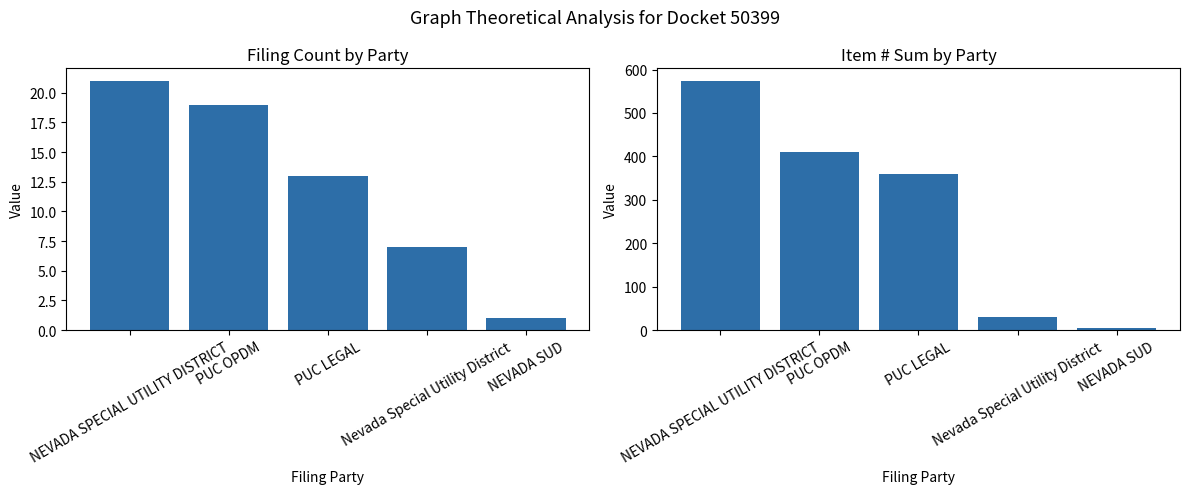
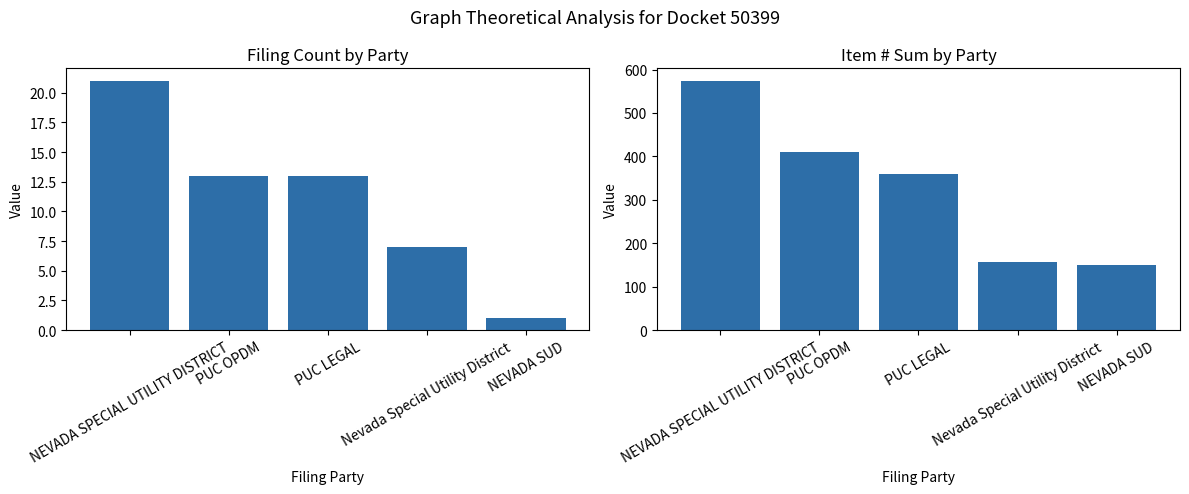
  {
    "Filing Count by Party": {
      "NEVADA SPECIAL UTILITY DISTRICT": 21,
-     "PUC OPDM": 19,
+     "PUC OPDM": 13,
      "PUC LEGAL": 13,
      "Nevada Special Utility District": 7,
      "NEVADA SUD": 1
    },
    "Item # Sum by Party": {
      "NEVADA SPECIAL UTILITY DISTRICT": 570,
      "PUC OPDM": 410,
      "PUC LEGAL": 360,
-     "Nevada Special Utility District": 30,
-     "NEVADA SUD": 10
+     "Nevada Special Utility District": 160,
+     "NEVADA SUD": 150
    }
  }
